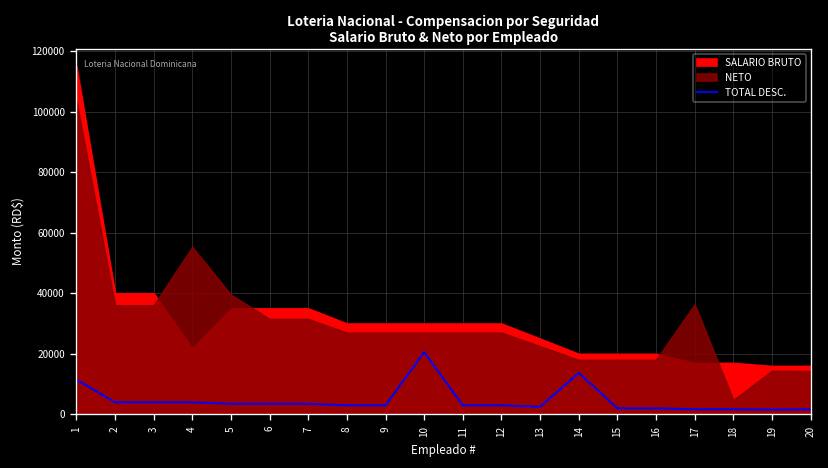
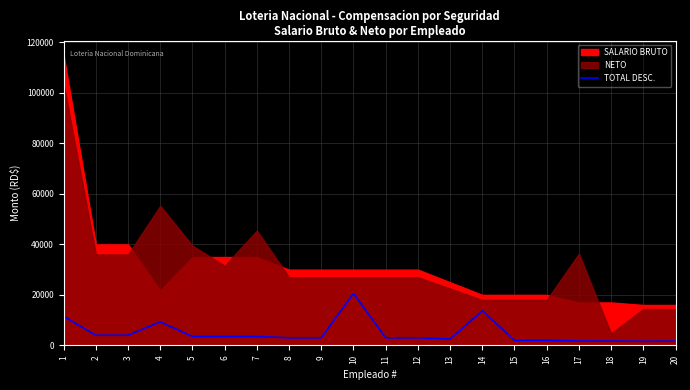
  {
    "TOTAL DESC.": {
      "1": 12000,
      "2": 4000,
      "3": 4000,
-     "4": 4000,
+     "4": 9000,
      "5": 4000,
      "6": 4000,
      "7": 4000,
      "8": 3000,
      "9": 3000,
      "10": 21000,
      "11": 3000,
      "12": 3000,
      "13": 3000,
      "14": 14000,
      "15": 2000,
      "16": 2000,
      "17": 2000,
      "18": 2000,
      "19": 2000,
      "20": 2000
    },
    "SALARIO BRUTO": {
      "1": 115000,
      "2": 40000,
      "3": 40000,
      "4": 22000,
      "5": 35000,
      "6": 35000,
      "7": 35000,
      "8": 30000,
      "9": 30000,
      "10": 30000,
      "11": 30000,
      "12": 30000,
      "13": 25000,
      "14": 20000,
      "15": 20000,
      "16": 20000,
      "17": 17000,
      "18": 17000,
      "19": 16000,
      "20": 16000
    },
    "NETO": {
      "1": 104000,
      "2": 36000,
      "3": 36000,
      "4": 55000,
      "5": 40000,
      "6": 32000,
-     "7": 32000,
+     "7": 45000,
      "8": 27000,
      "9": 27000,
      "10": 27000,
      "11": 27000,
      "12": 27000,
      "13": 23000,
      "14": 18000,
      "15": 18000,
      "16": 18000,
      "17": 36000,
      "18": 5000,
      "19": 14000,
      "20": 14000
    }
  }
